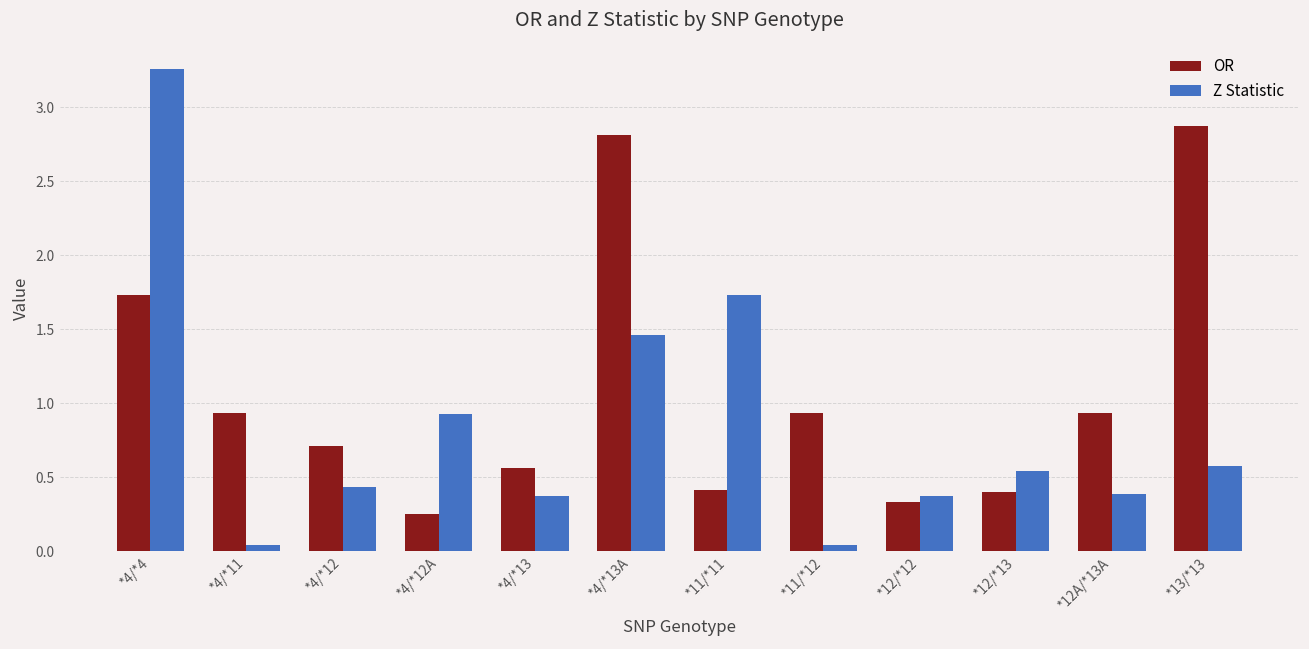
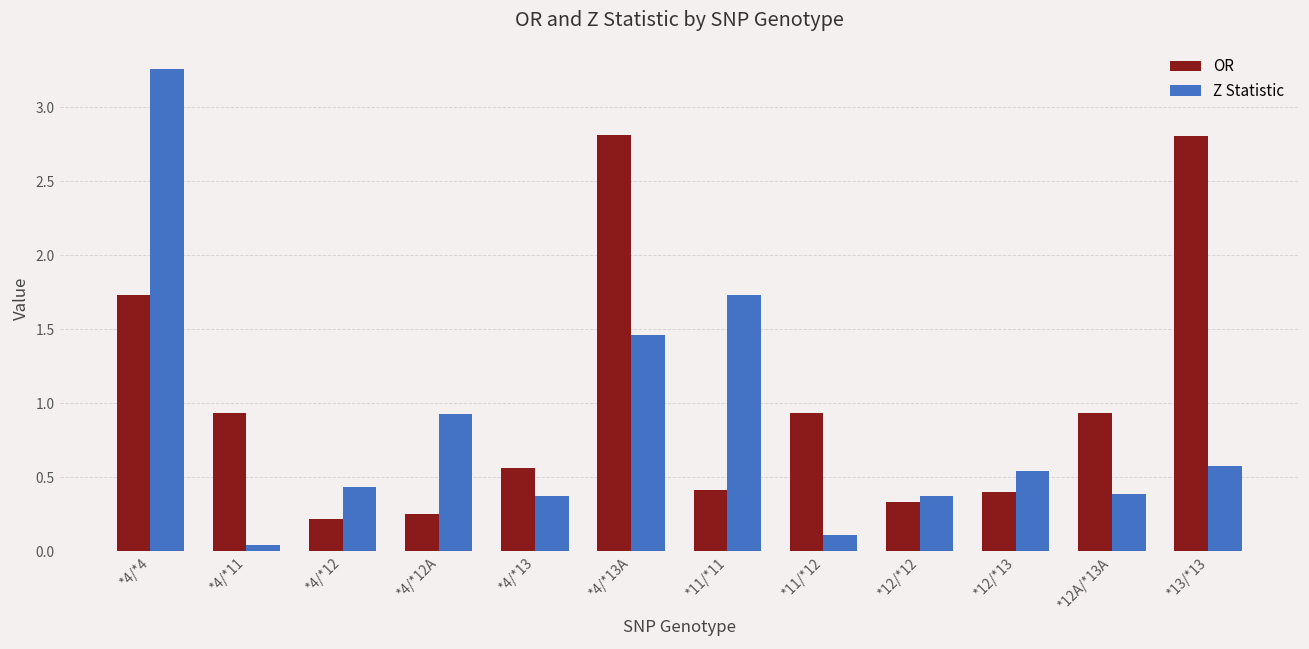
  {
    "OR": {
      "*4/*4": 1.73,
      "*4/*11": 0.93,
-     "*4/*12": 0.71,
+     "*4/*12": 0.21,
      "*4/*12A": 0.25,
      "*4/*13": 0.56,
      "*4/*13A": 2.81,
      "*11/*11": 0.42,
      "*11/*12": 0.93,
      "*12/*12": 0.34,
      "*12/*13": 0.40,
      "*12A/*13A": 0.93,
-     "*13/*13": 2.87
+     "*13/*13": 2.80
    },
    "Z Statistic": {
      "*4/*4": 3.26,
      "*4/*11": 0.04,
      "*4/*12": 0.43,
      "*4/*12A": 0.93,
      "*4/*13": 0.38,
      "*4/*13A": 1.46,
      "*11/*11": 1.73,
-     "*11/*12": 0.04,
+     "*11/*12": 0.11,
      "*12/*12": 0.38,
      "*12/*13": 0.55,
      "*12A/*13A": 0.38,
      "*13/*13": 0.58
    }
  }
